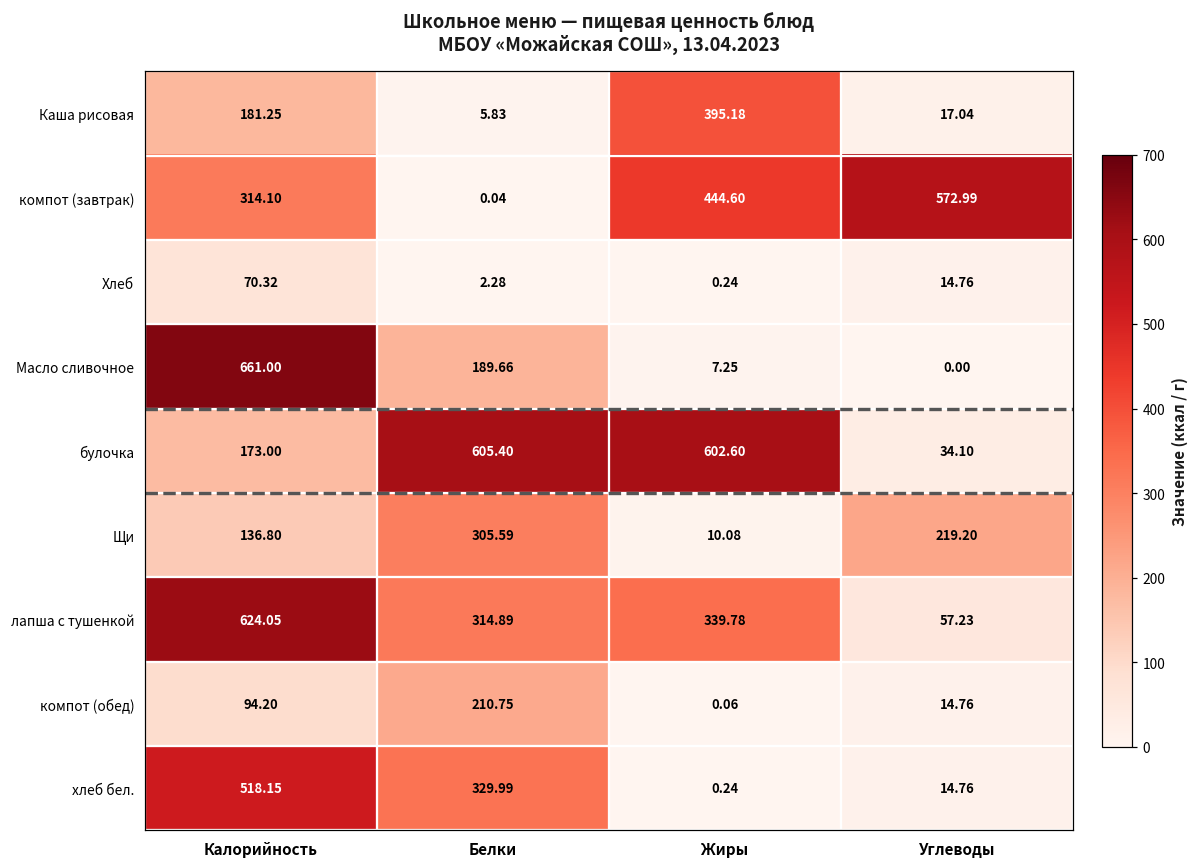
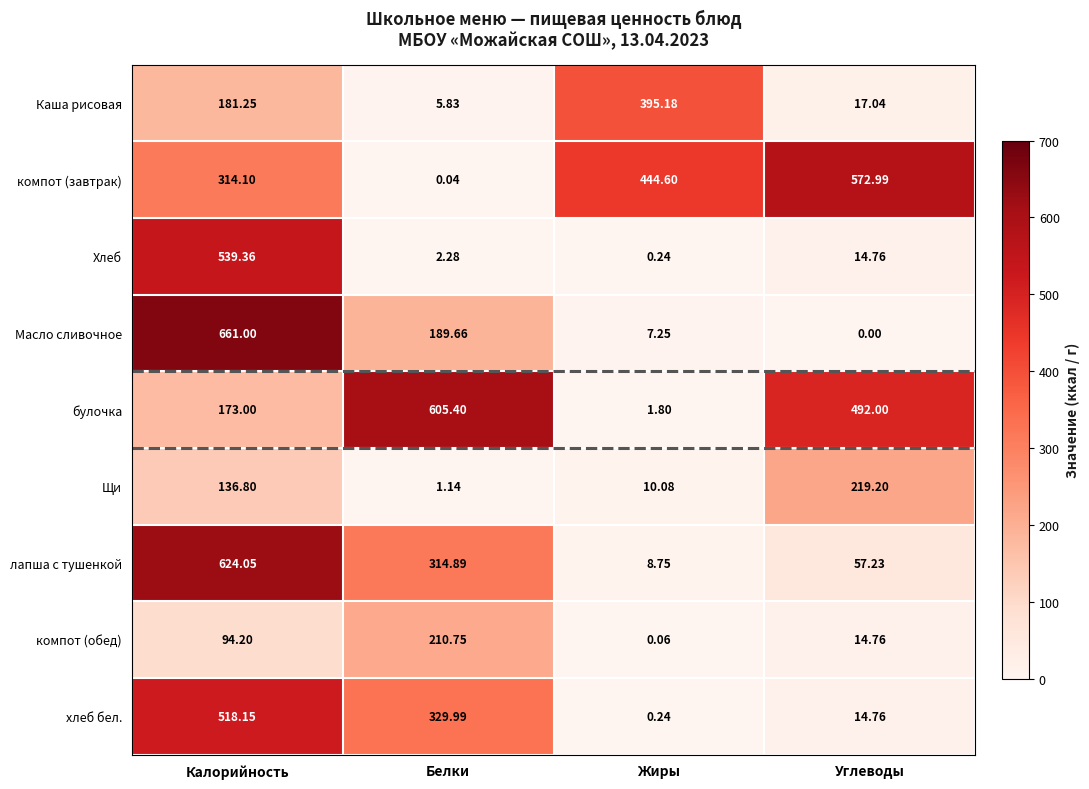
  {
    "Каша рисовая": {
      "Калорийность": 181.25,
      "Белки": 5.83,
      "Жиры": 395.18,
      "Углеводы": 17.04
    },
    "компот (завтрак)": {
      "Калорийность": 314.10,
      "Белки": 0.04,
      "Жиры": 444.60,
      "Углеводы": 572.99
    },
    "Хлеб": {
-     "Калорийность": 70.32,
+     "Калорийность": 539.36,
      "Белки": 2.28,
      "Жиры": 0.24,
      "Углеводы": 14.76
    },
    "Масло сливочное": {
      "Калорийность": 661.00,
      "Белки": 189.66,
      "Жиры": 7.25,
      "Углеводы": 0.00
    },
    "булочка": {
      "Калорийность": 173.00,
      "Белки": 605.40,
-     "Жиры": 602.60,
-     "Углеводы": 34.10
+     "Жиры": 1.80,
+     "Углеводы": 492.00
    },
    "Щи": {
      "Калорийность": 136.80,
-     "Белки": 305.59,
+     "Белки": 1.14,
      "Жиры": 10.08,
      "Углеводы": 219.20
    },
    "лапша с тушенкой": {
      "Калорийность": 624.05,
      "Белки": 314.89,
-     "Жиры": 339.78,
+     "Жиры": 8.75,
      "Углеводы": 57.23
    },
    "компот (обед)": {
      "Калорийность": 94.20,
      "Белки": 210.75,
      "Жиры": 0.06,
      "Углеводы": 14.76
    },
    "хлеб бел.": {
      "Калорийность": 518.15,
      "Белки": 329.99,
      "Жиры": 0.24,
      "Углеводы": 14.76
    }
  }
